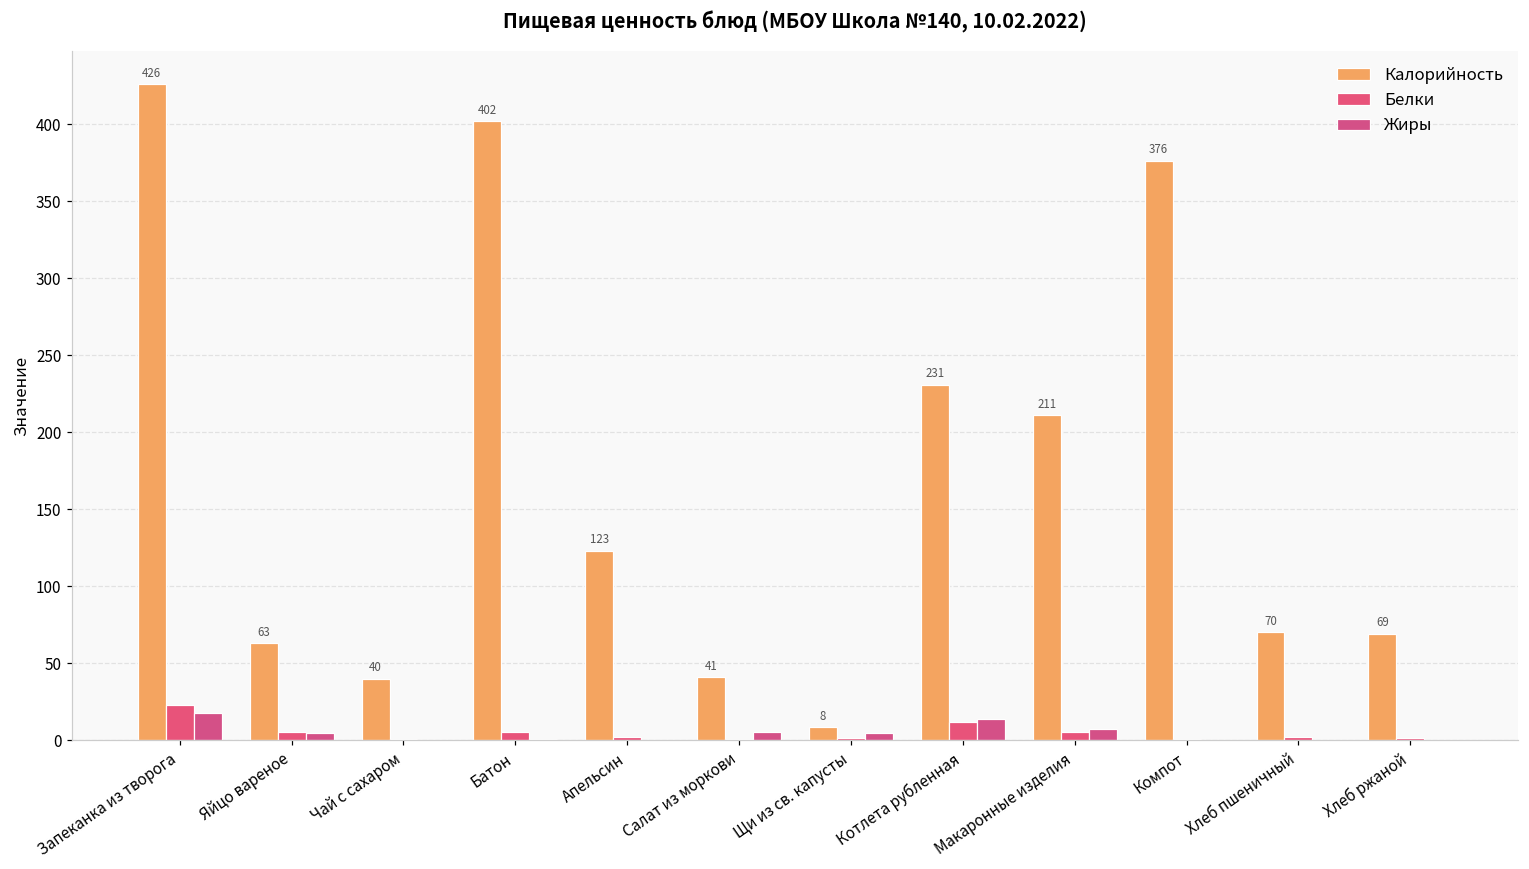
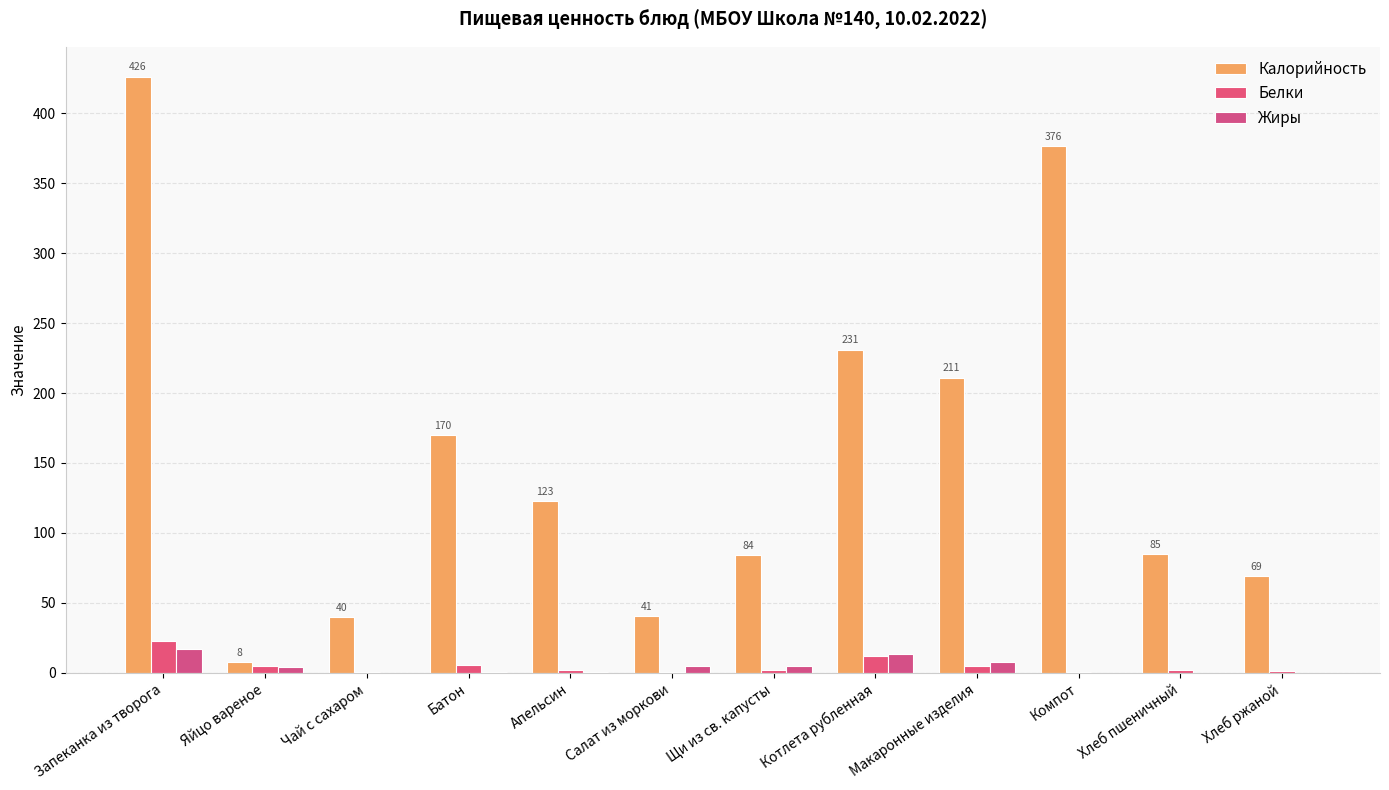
  {
    "Калорийность": {
      "Запеканка из творога": 426,
-     "Яйцо вареное": 63,
+     "Яйцо вареное": 8,
      "Чай с сахаром": 40,
-     "Батон": 402,
+     "Батон": 170,
      "Апельсин": 123,
      "Салат из моркови": 41,
-     "Щи из св. капусты": 8,
+     "Щи из св. капусты": 84,
      "Котлета рубленная": 231,
      "Макаронные изделия": 211,
      "Компот": 376,
-     "Хлеб пшеничный": 70,
+     "Хлеб пшеничный": 85,
      "Хлеб ржаной": 69
    }
  }
